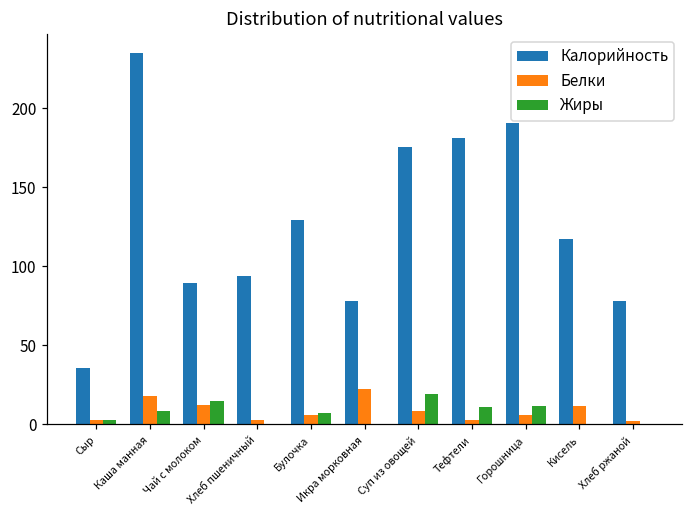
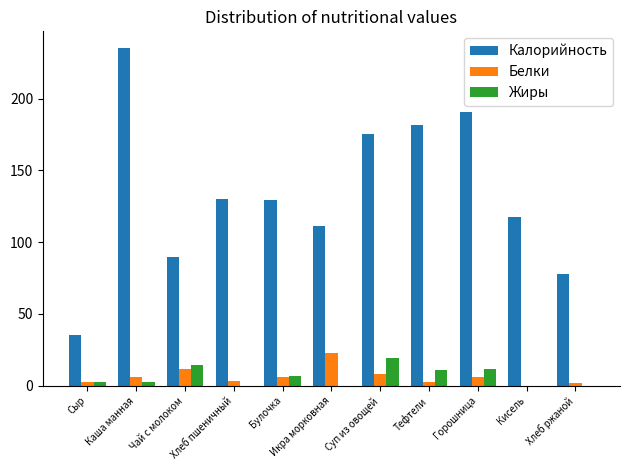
  {
    "Калорийность": {
      "Сыр": 36,
      "Каша манная": 235,
      "Чай с молоком": 90,
-     "Хлеб пшеничный": 94,
+     "Хлеб пшеничный": 130,
      "Булочка": 129,
-     "Икра морковная": 78,
+     "Икра морковная": 111,
      "Суп из овощей": 175,
      "Тефтели": 181,
      "Горошница": 191,
      "Кисель": 117,
      "Хлеб ржаной": 78
    },
    "Белки": {
      "Сыр": 3,
-     "Каша манная": 18,
+     "Каша манная": 6,
      "Чай с молоком": 12,
      "Хлеб пшеничный": 3,
      "Булочка": 6,
      "Икра морковная": 23,
      "Суп из овощей": 8,
      "Тефтели": 3,
      "Горошница": 6,
-     "Кисель": 12,
+     "Кисель": 0,
      "Хлеб ржаной": 2
    },
    "Жиры": {
      "Сыр": 3,
-     "Каша манная": 9,
+     "Каша манная": 3,
      "Чай с молоком": 15,
      "Хлеб пшеничный": 0,
      "Булочка": 7,
      "Суп из овощей": 20,
      "Тефтели": 11,
      "Горошница": 12,
      "Кисель": 0,
      "Хлеб ржаной": 0
    }
  }
